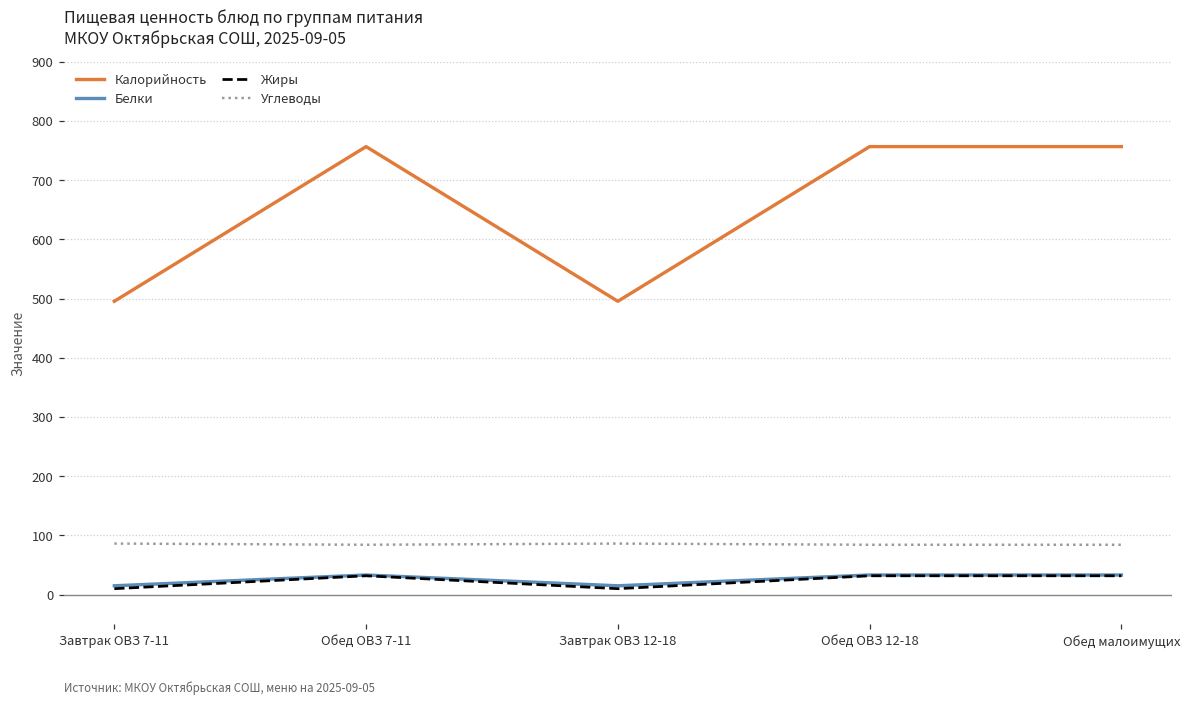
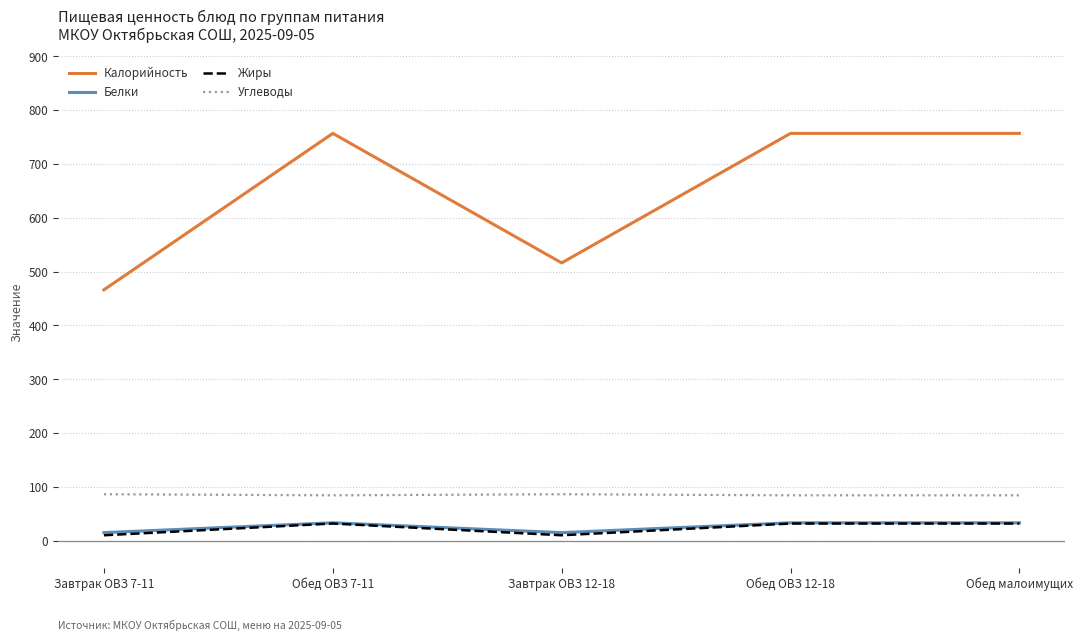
  {
    "Калорийность": {
-     "Завтрак ОВЗ 7-11": 500,
+     "Завтрак ОВЗ 7-11": 470,
      "Обед ОВЗ 7-11": 760,
-     "Завтрак ОВЗ 12-18": 500,
+     "Завтрак ОВЗ 12-18": 520,
      "Обед ОВЗ 12-18": 760,
      "Обед малоимущих": 760
    },
    "Белки": {
      "Завтрак ОВЗ 7-11": 20,
      "Завтрак ОВЗ 12-18": 20
    },
    "Жиры": {
      "Завтрак ОВЗ 7-11": 10,
      "Завтрак ОВЗ 12-18": 10
    },
    "Углеводы": {
      "Завтрак ОВЗ 7-11": 90,
      "Обед ОВЗ 7-11": 80,
      "Завтрак ОВЗ 12-18": 90,
      "Обед ОВЗ 12-18": 80,
      "Обед малоимущих": 80
    }
  }
